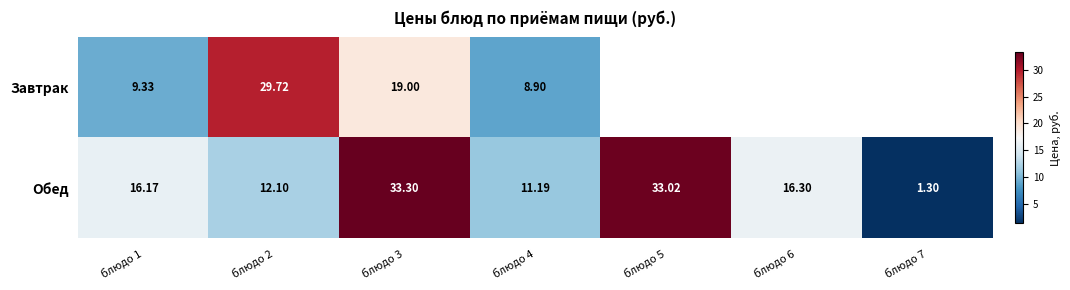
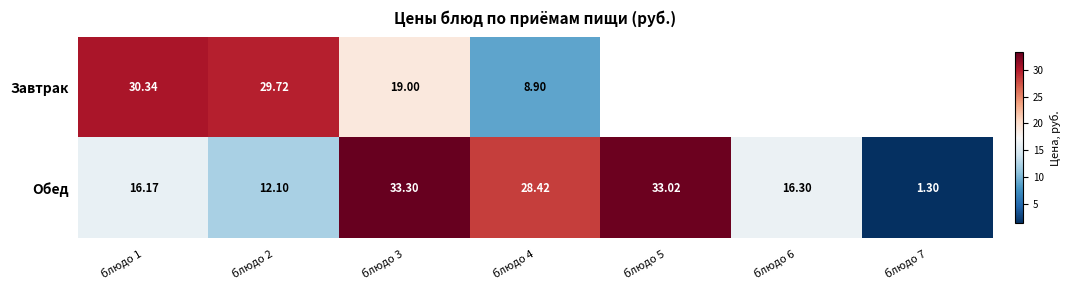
  {
    "Завтрак": {
-     "блюдо 1": 9.33,
+     "блюдо 1": 30.34,
      "блюдо 2": 29.72,
      "блюдо 3": 19.00,
      "блюдо 4": 8.90
    },
    "Обед": {
      "блюдо 1": 16.17,
      "блюдо 2": 12.10,
      "блюдо 3": 33.30,
-     "блюдо 4": 11.19,
+     "блюдо 4": 28.42,
      "блюдо 5": 33.02,
      "блюдо 6": 16.30,
      "блюдо 7": 1.30
    }
  }
